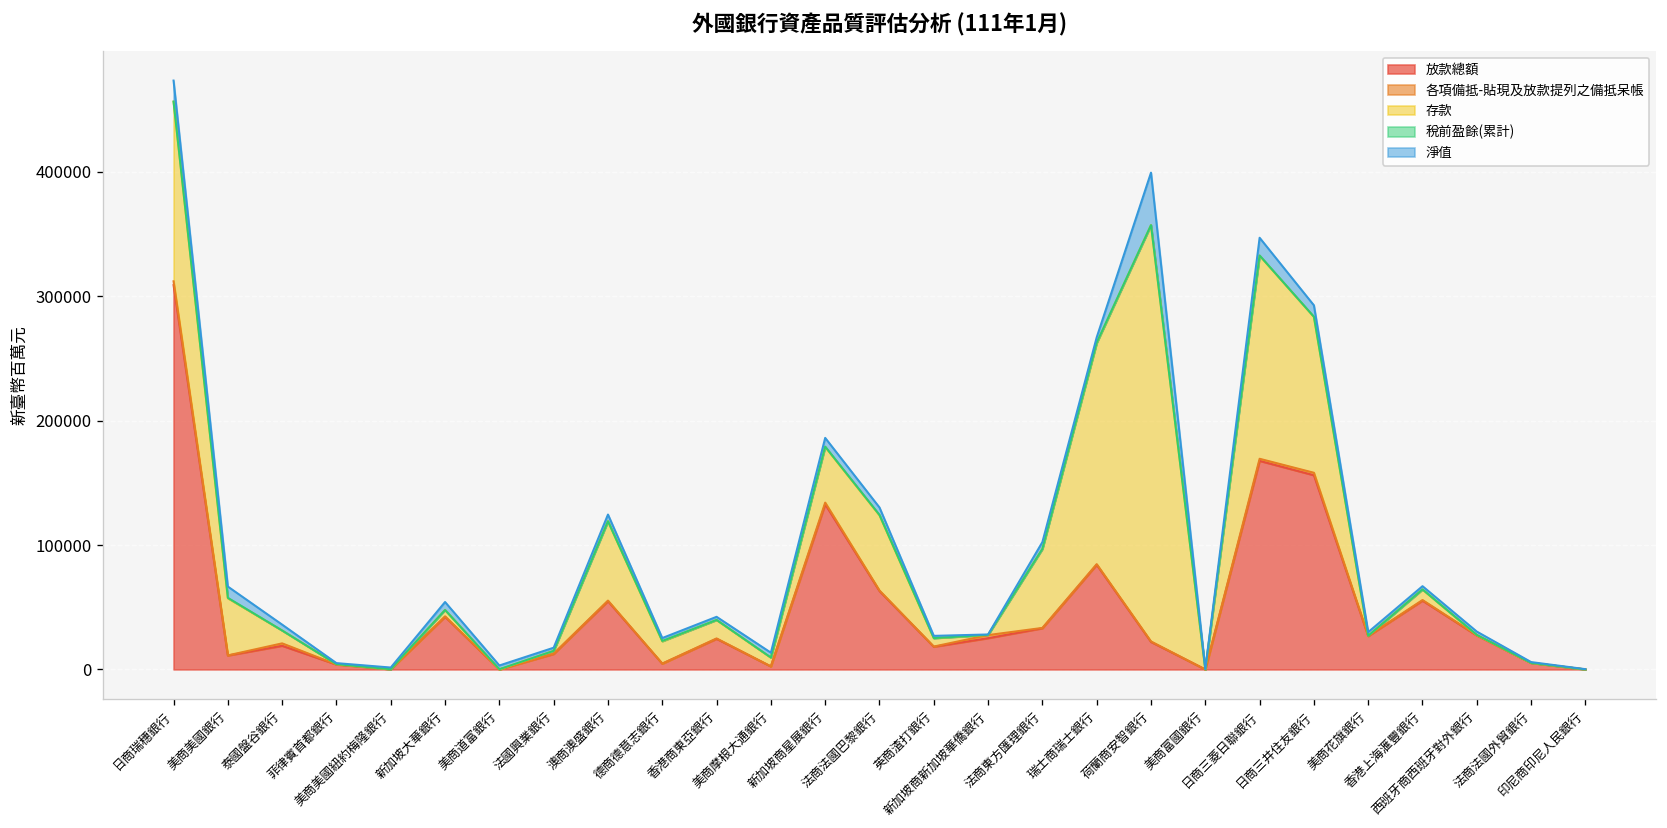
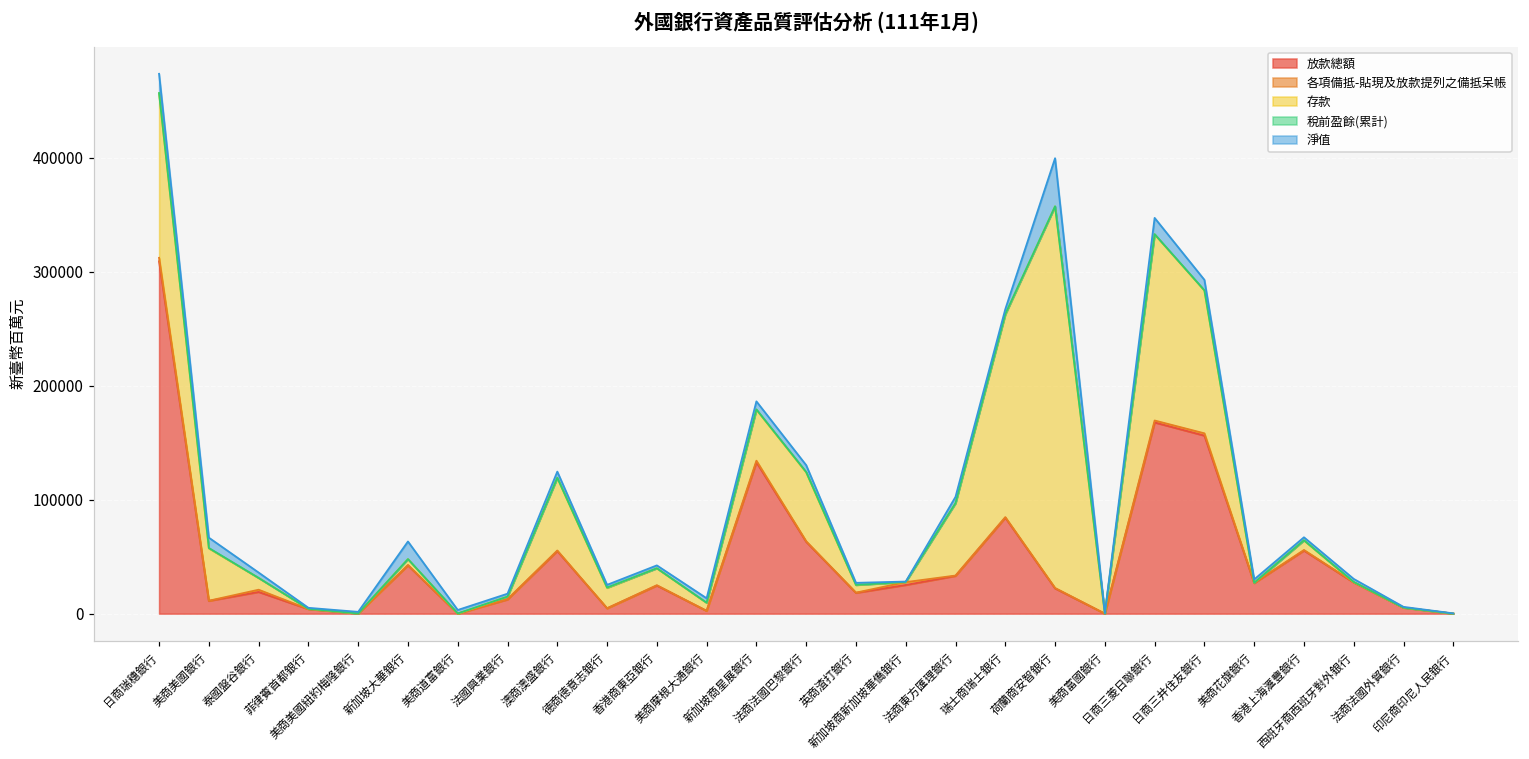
  {
    "淨值": {
      "日商瑞穗銀行": 17000,
      "美商美國銀行": 9000,
      "泰國盤谷銀行": 5000,
-     "新加坡大華銀行": 6000,
+     "新加坡大華銀行": 15000,
      "美商道富銀行": 3000,
      "法國興業銀行": 3000,
      "澳商澳盛銀行": 5000,
      "香港商東亞銀行": 3000,
      "美商摩根大通銀行": 4000,
      "新加坡商星展銀行": 7000,
      "法商法國巴黎銀行": 6000,
      "法商東方匯理銀行": 5000,
      "瑞士商瑞士銀行": 4000,
      "荷蘭商安智銀行": 42000,
      "日商三菱日聯銀行": 14000,
      "日商三井住友銀行": 9000,
      "美商花旗銀行": 3000,
      "香港上海滙豐銀行": 3000,
      "西班牙商西班牙對外銀行": 3000
    }
  }
